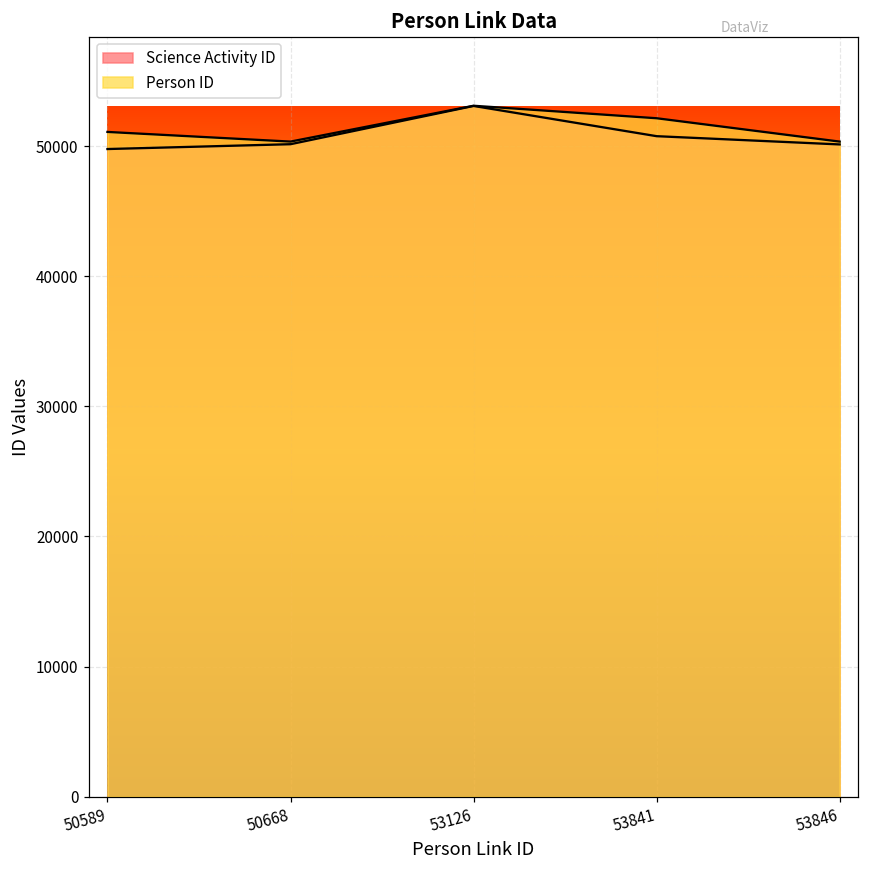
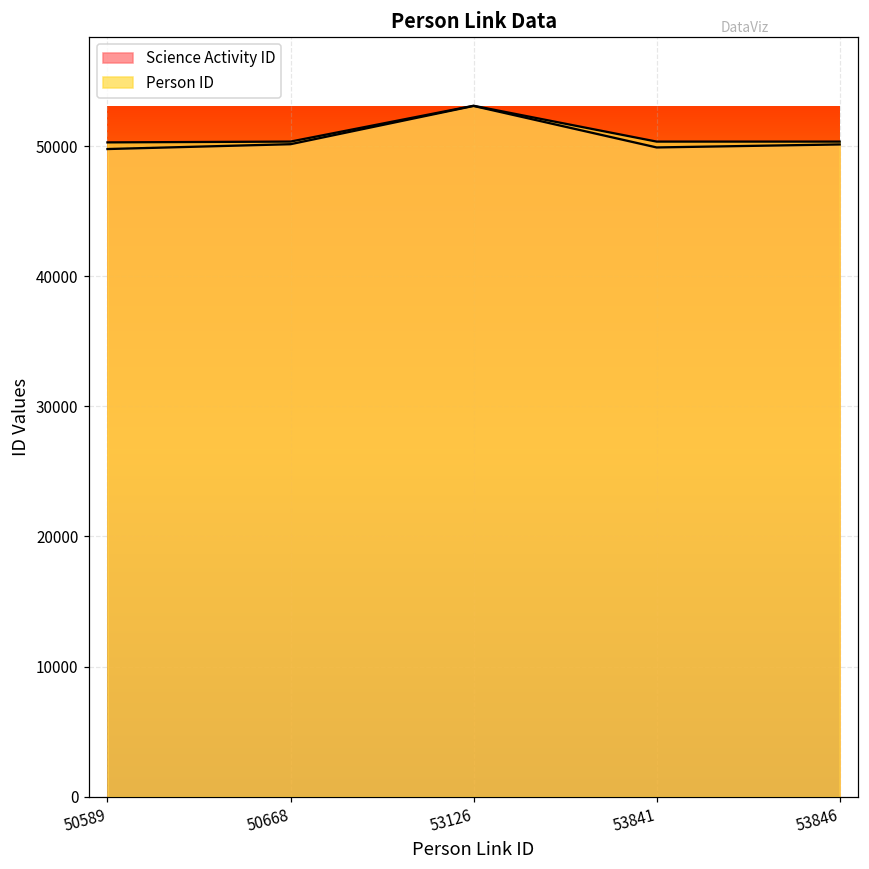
  {
    "Science Activity ID": {
      "50589": 49800,
-     "53841": 50800,
+     "53841": 49900,
      "53846": 50100
    },
    "Person ID": {
-     "50589": 51100,
-     "53841": 52200,
+     "50589": 50300,
+     "53841": 50400,
      "53846": 50400
    }
  }
